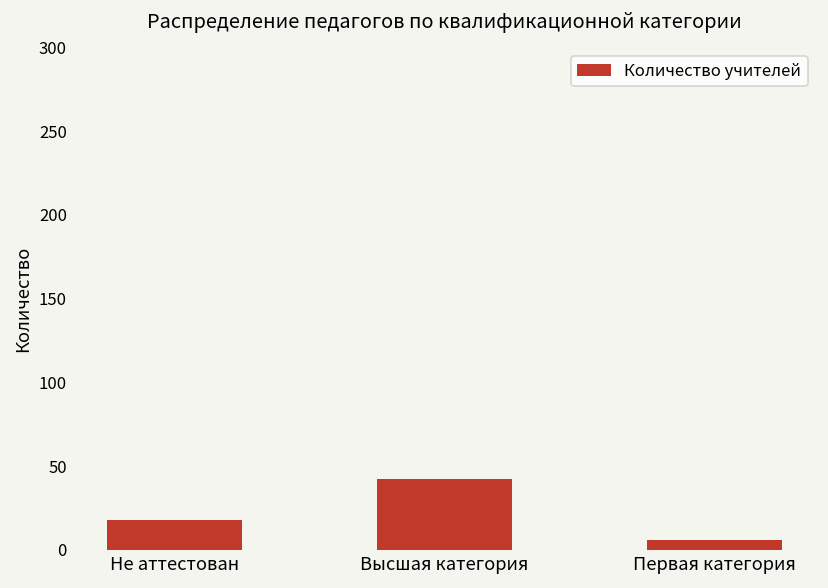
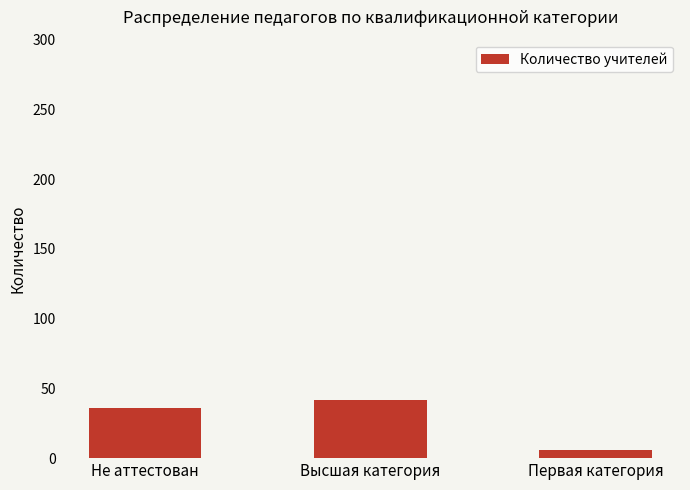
  {
-   "Не аттестован": 18,
+   "Не аттестован": 36,
    "Высшая категория": 42,
    "Первая категория": 6
  }
